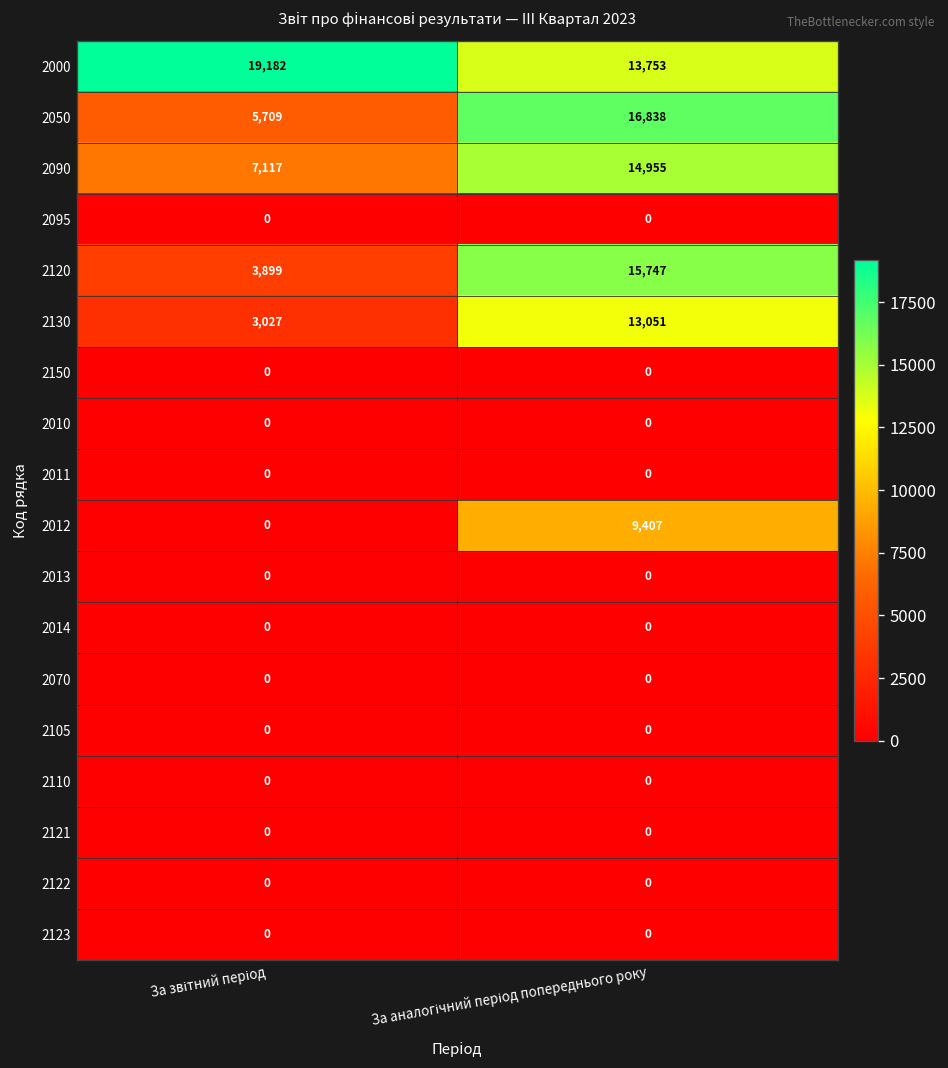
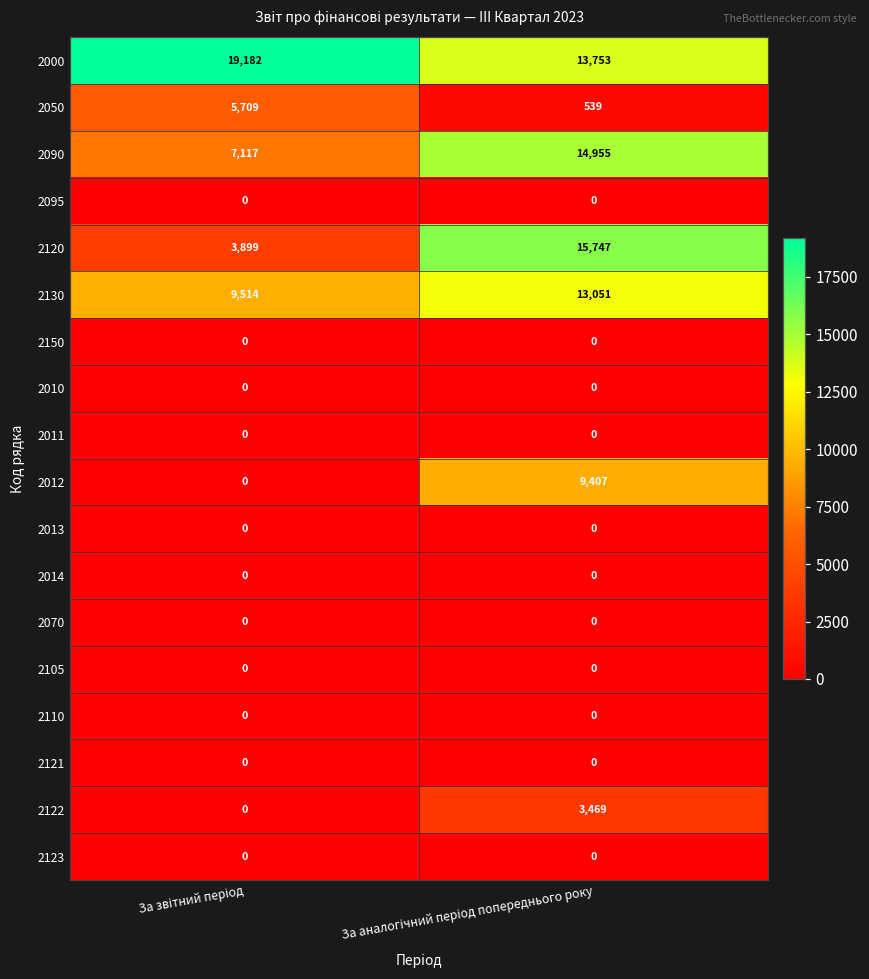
  {
    "2000": {
      "За звітний період": "19,182",
      "За аналогічний період попереднього року": "13,753"
    },
    "2050": {
      "За звітний період": "5,709",
-     "За аналогічний період попереднього року": "16,838"
+     "За аналогічний період попереднього року": "539"
    },
    "2090": {
      "За звітний період": "7,117",
      "За аналогічний період попереднього року": "14,955"
    },
    "2095": {
      "За звітний період": "0",
      "За аналогічний період попереднього року": "0"
    },
    "2120": {
      "За звітний період": "3,899",
      "За аналогічний період попереднього року": "15,747"
    },
    "2130": {
-     "За звітний період": "3,027",
+     "За звітний період": "9,514",
      "За аналогічний період попереднього року": "13,051"
    },
    "2150": {
      "За звітний період": "0",
      "За аналогічний період попереднього року": "0"
    },
    "2010": {
      "За звітний період": "0",
      "За аналогічний період попереднього року": "0"
    },
    "2011": {
      "За звітний період": "0",
      "За аналогічний період попереднього року": "0"
    },
    "2012": {
      "За звітний період": "0",
      "За аналогічний період попереднього року": "9,407"
    },
    "2013": {
      "За звітний період": "0",
      "За аналогічний період попереднього року": "0"
    },
    "2014": {
      "За звітний період": "0",
      "За аналогічний період попереднього року": "0"
    },
    "2070": {
      "За звітний період": "0",
      "За аналогічний період попереднього року": "0"
    },
    "2105": {
      "За звітний період": "0",
      "За аналогічний період попереднього року": "0"
    },
    "2110": {
      "За звітний період": "0",
      "За аналогічний період попереднього року": "0"
    },
    "2121": {
      "За звітний період": "0",
      "За аналогічний період попереднього року": "0"
    },
    "2122": {
      "За звітний період": "0",
-     "За аналогічний період попереднього року": "0"
+     "За аналогічний період попереднього року": "3,469"
    },
    "2123": {
      "За звітний період": "0",
      "За аналогічний період попереднього року": "0"
    }
  }
